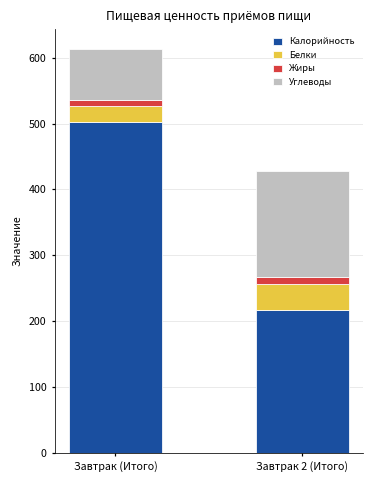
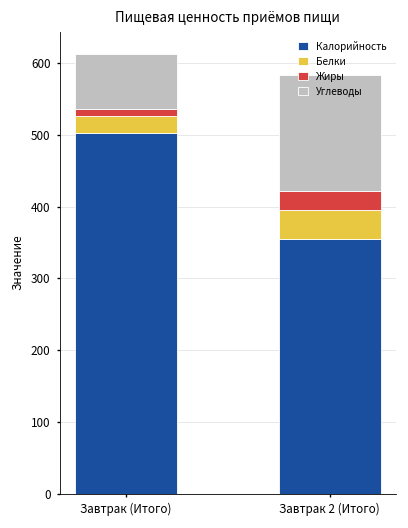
  {
    "Калорийность": {
      "Завтрак (Итого)": 500,
-     "Завтрак 2 (Итого)": 220
+     "Завтрак 2 (Итого)": 360
    },
    "Белки": {
      "Завтрак (Итого)": 20,
      "Завтрак 2 (Итого)": 40
    },
    "Жиры": {
      "Завтрак (Итого)": 10,
-     "Завтрак 2 (Итого)": 10
+     "Завтрак 2 (Итого)": 30
    },
    "Углеводы": {
      "Завтрак (Итого)": 80,
      "Завтрак 2 (Итого)": 160
    }
  }
